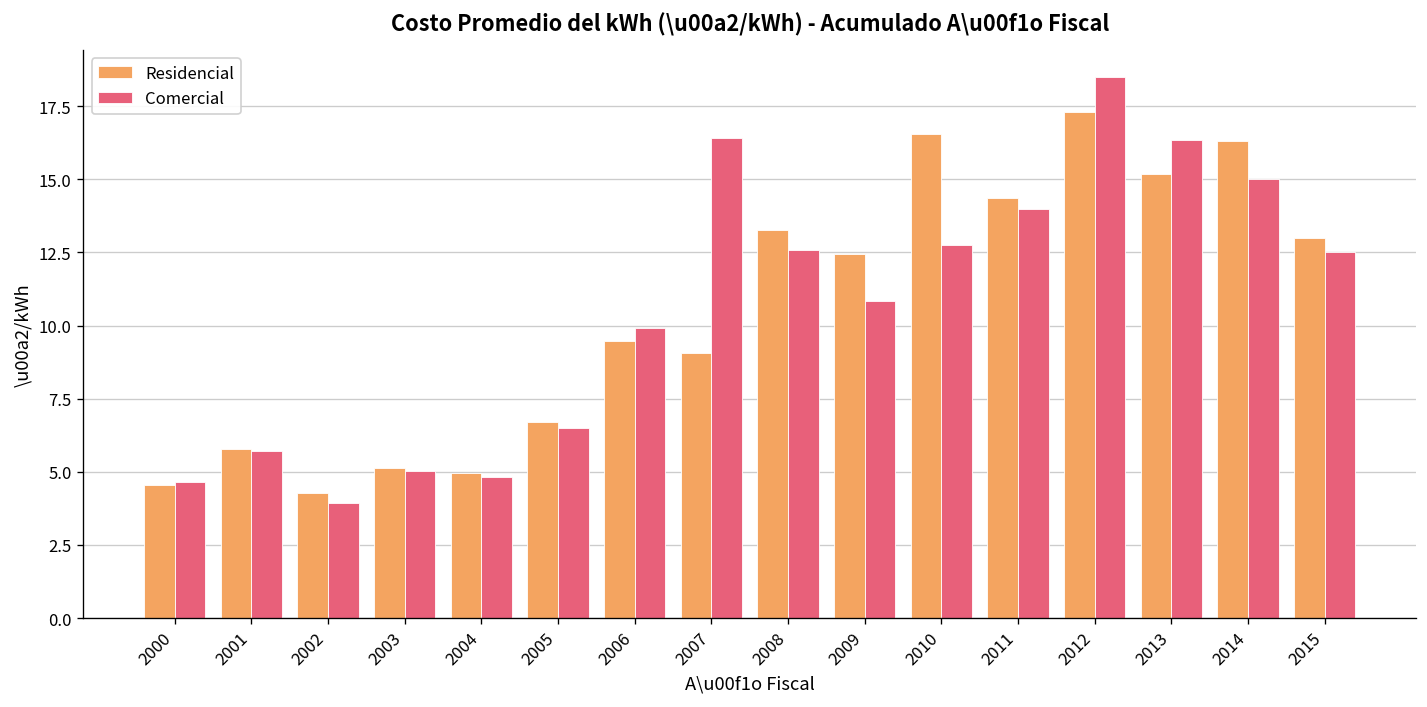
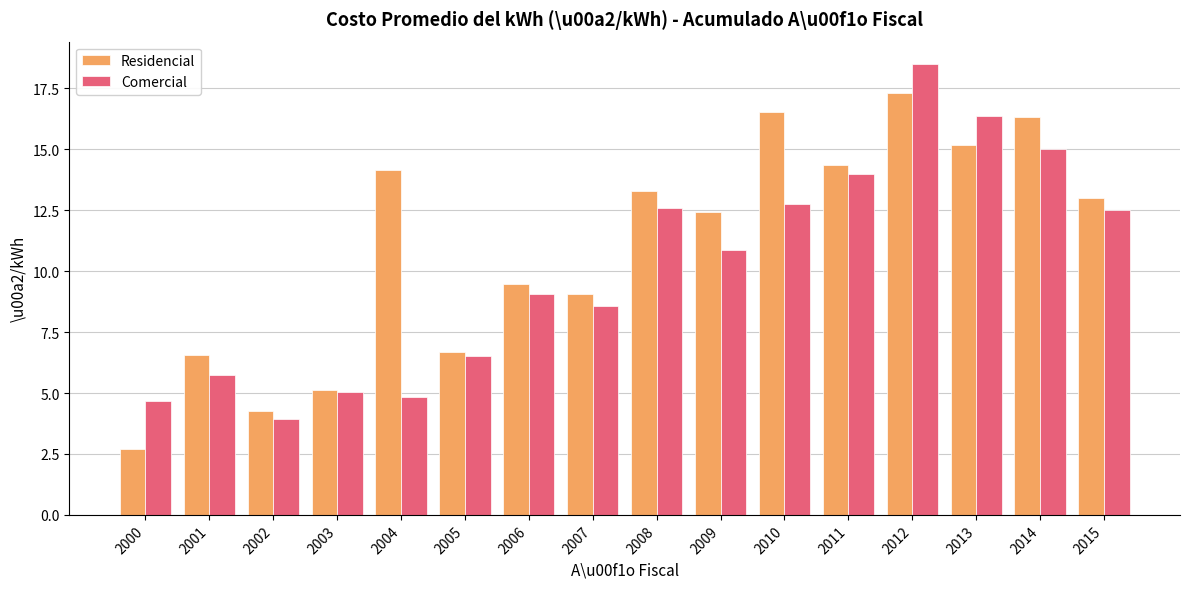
  {
    "Residencial": {
-     "2000": 4.5,
-     "2001": 5.8,
+     "2000": 2.7,
+     "2001": 6.6,
      "2002": 4.3,
      "2003": 5.1,
-     "2004": 4.9,
+     "2004": 14.2,
      "2005": 6.7,
      "2006": 9.5,
      "2007": 9.1,
      "2008": 13.3,
      "2009": 12.4,
      "2010": 16.5,
      "2011": 14.4,
      "2012": 17.3,
      "2013": 15.2,
      "2014": 16.3,
      "2015": 13.0
    },
    "Comercial": {
      "2000": 4.7,
      "2001": 5.7,
      "2002": 3.9,
      "2003": 5.0,
      "2004": 4.8,
      "2005": 6.5,
-     "2006": 9.9,
-     "2007": 16.4,
+     "2006": 9.1,
+     "2007": 8.6,
      "2008": 12.6,
      "2009": 10.9,
      "2010": 12.8,
      "2011": 14.0,
      "2012": 18.5,
      "2013": 16.3,
      "2014": 15.0,
      "2015": 12.5
    }
  }
